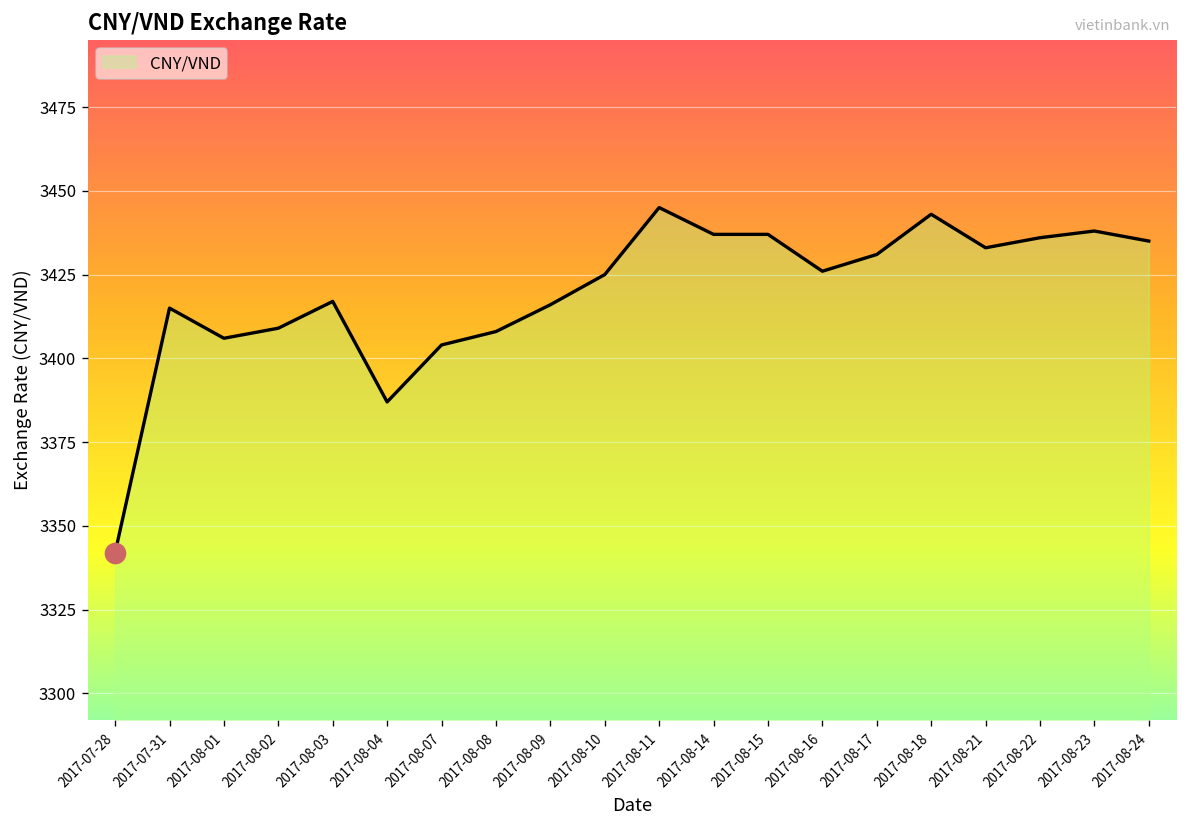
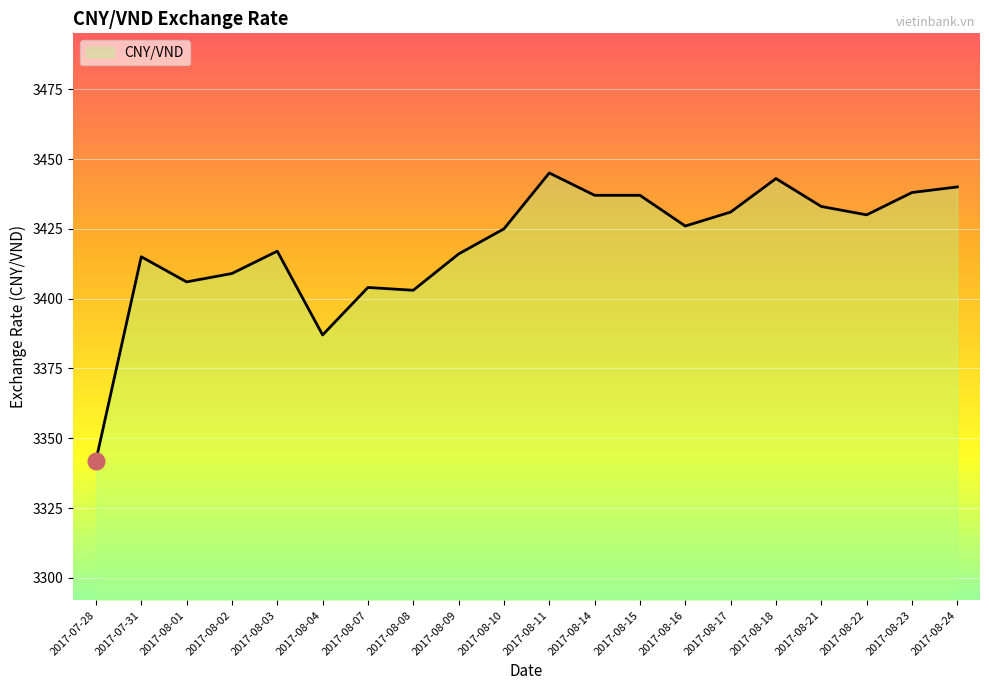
  {
    "CNY/VND": {
      "2017-07-31": 3415,
      "2017-08-01": 3406,
      "2017-08-02": 3409,
      "2017-08-03": 3417,
      "2017-08-04": 3387,
      "2017-08-07": 3404,
-     "2017-08-08": 3408,
+     "2017-08-08": 3403,
      "2017-08-09": 3416,
      "2017-08-10": 3425,
      "2017-08-11": 3445,
      "2017-08-14": 3437,
      "2017-08-15": 3437,
      "2017-08-16": 3426,
      "2017-08-17": 3431,
      "2017-08-18": 3443,
      "2017-08-21": 3433,
-     "2017-08-22": 3436,
+     "2017-08-22": 3430,
      "2017-08-23": 3438,
-     "2017-08-24": 3435
+     "2017-08-24": 3440
    }
  }
